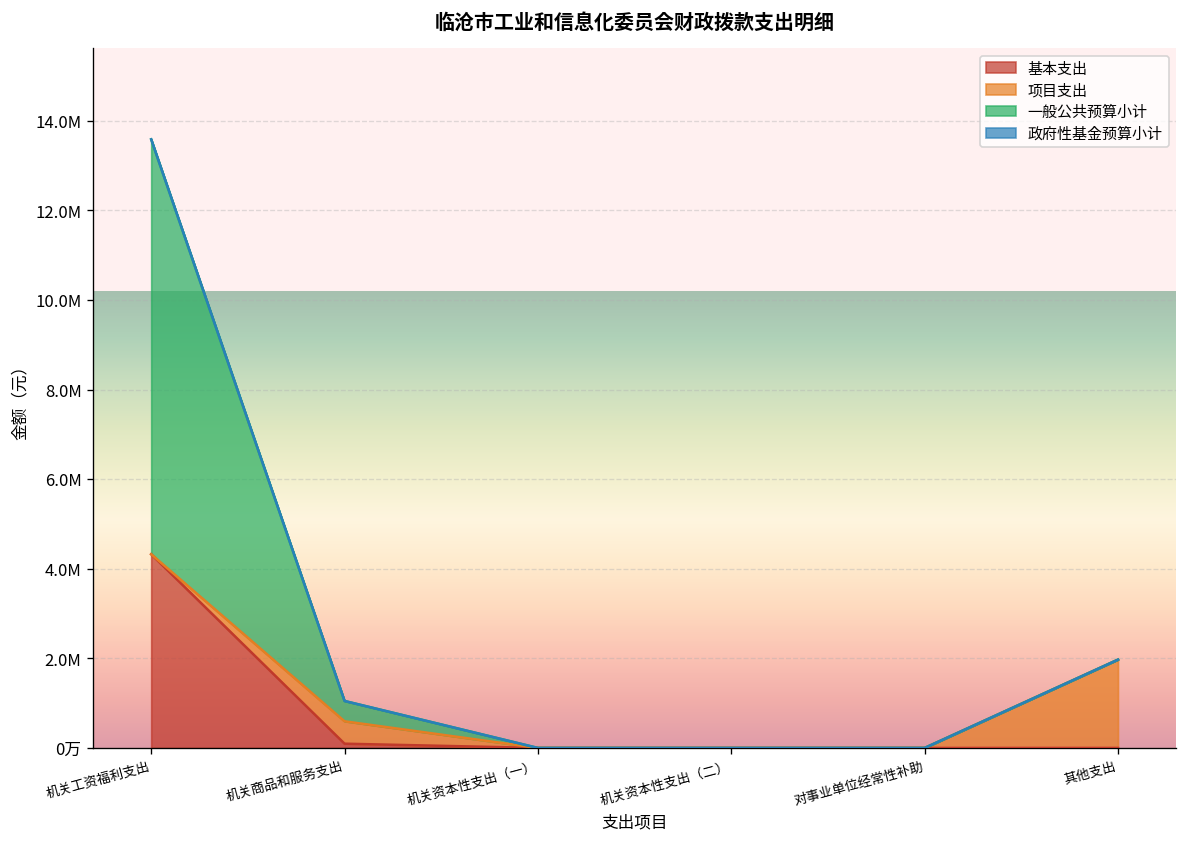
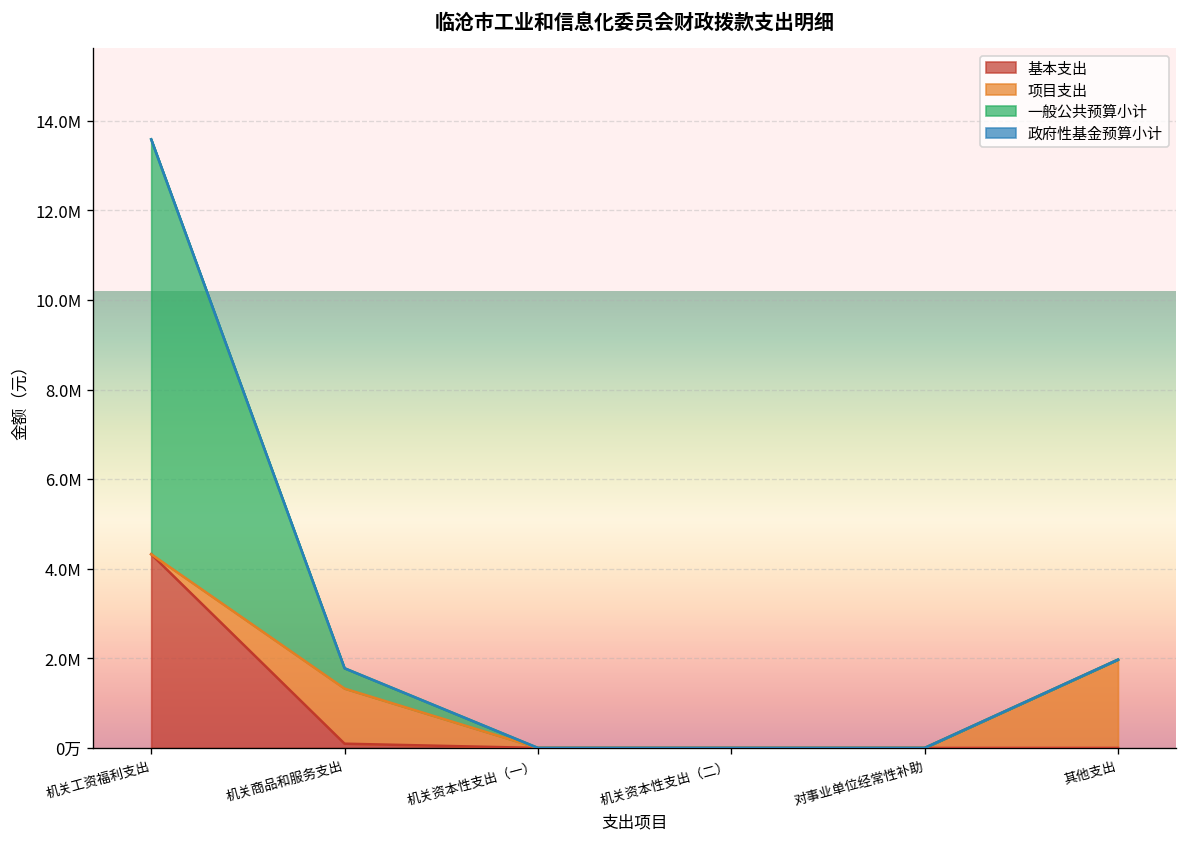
  {
    "基本支出": {
      "机关商品和服务支出": 100000,
      "其他支出": 0
    },
    "项目支出": {
-     "机关商品和服务支出": 500000
+     "机关商品和服务支出": 1200000
    }
  }
